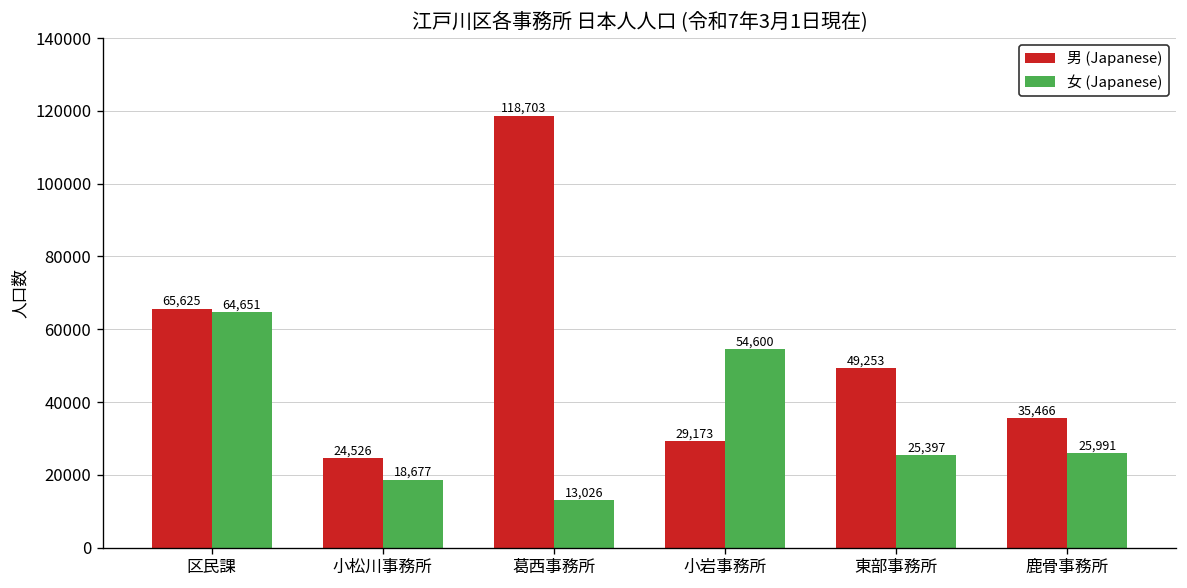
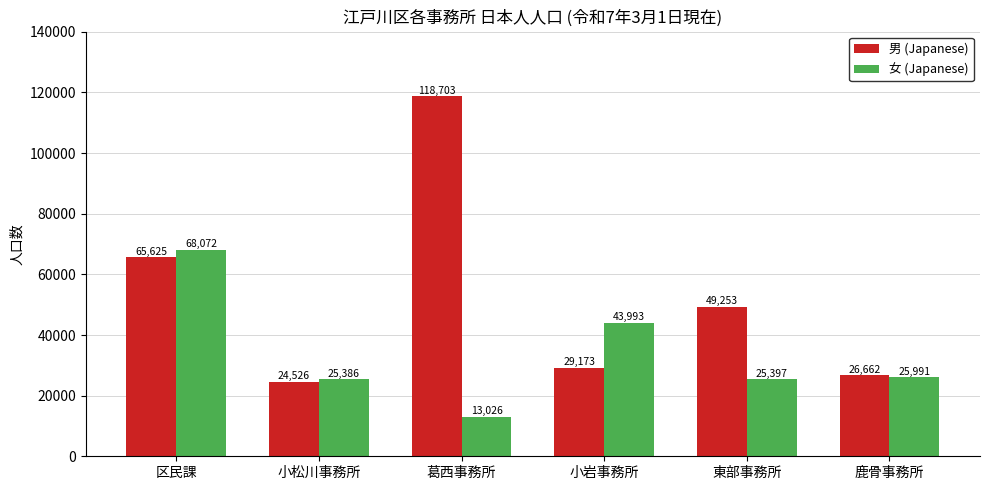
  {
    "男 (Japanese)": {
      "区民課": "65,625",
      "小松川事務所": "24,526",
      "葛西事務所": "118,703",
      "小岩事務所": "29,173",
      "東部事務所": "49,253",
-     "鹿骨事務所": "35,466"
+     "鹿骨事務所": "26,662"
    },
    "女 (Japanese)": {
-     "区民課": "64,651",
-     "小松川事務所": "18,677",
+     "区民課": "68,072",
+     "小松川事務所": "25,386",
      "葛西事務所": "13,026",
-     "小岩事務所": "54,600",
+     "小岩事務所": "43,993",
      "東部事務所": "25,397",
      "鹿骨事務所": "25,991"
    }
  }
